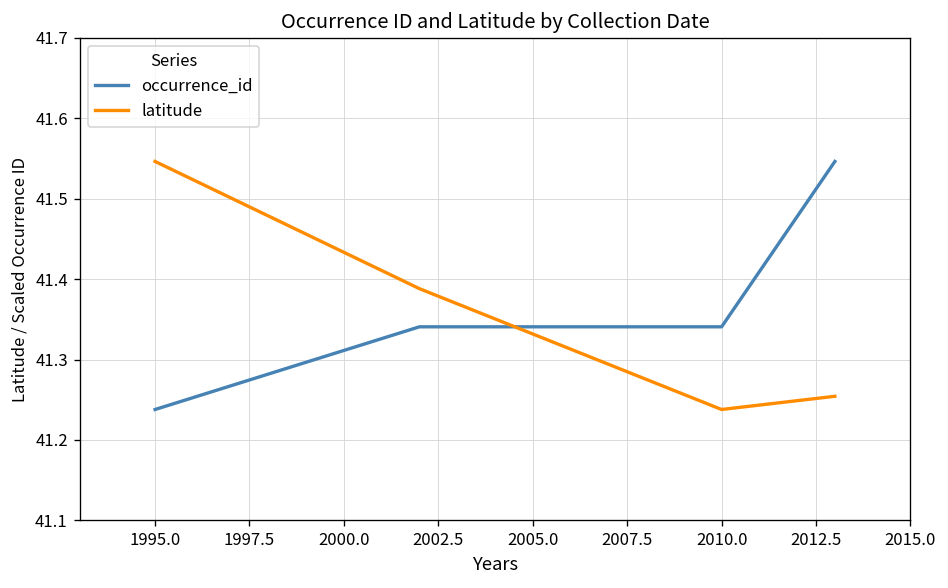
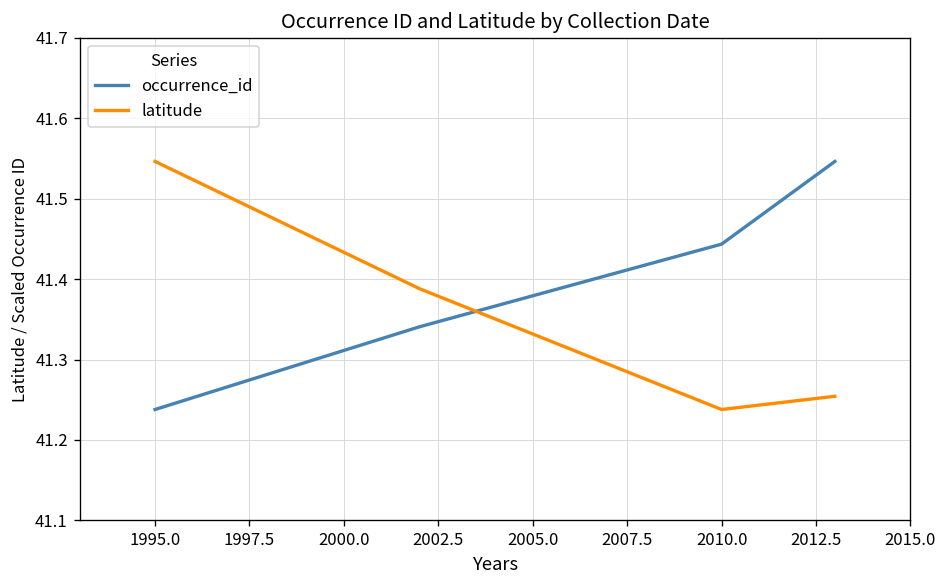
  {
    "occurrence_id": {
      "1995.0": 41.24,
-     "2010.0": 41.34
+     "2010.0": 41.44
    },
    "latitude": {
      "1995.0": 41.55,
      "2010.0": 41.24
    }
  }
